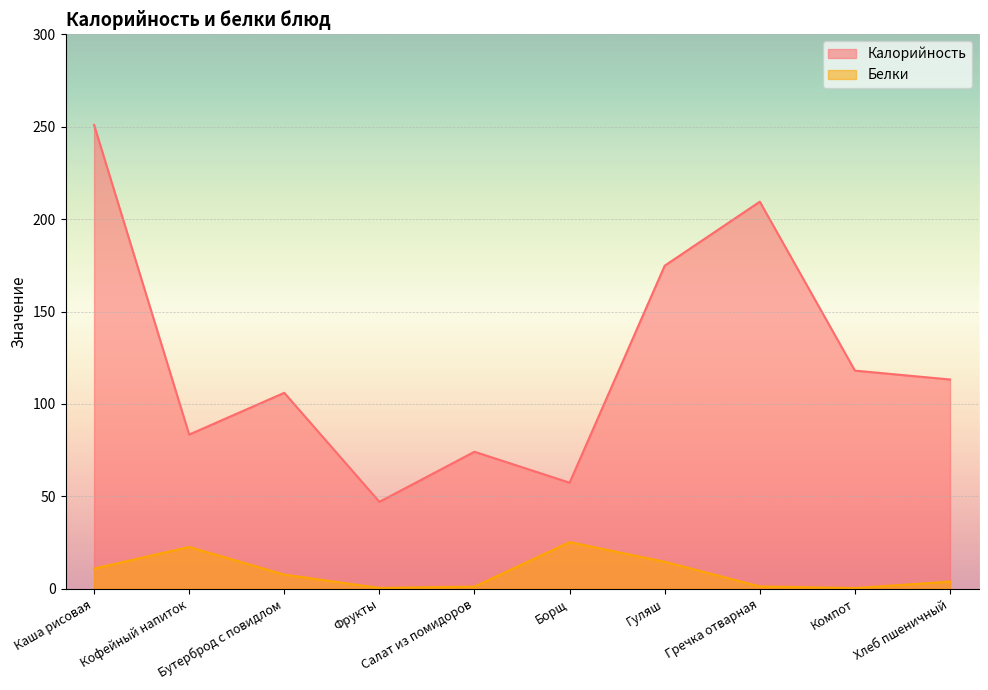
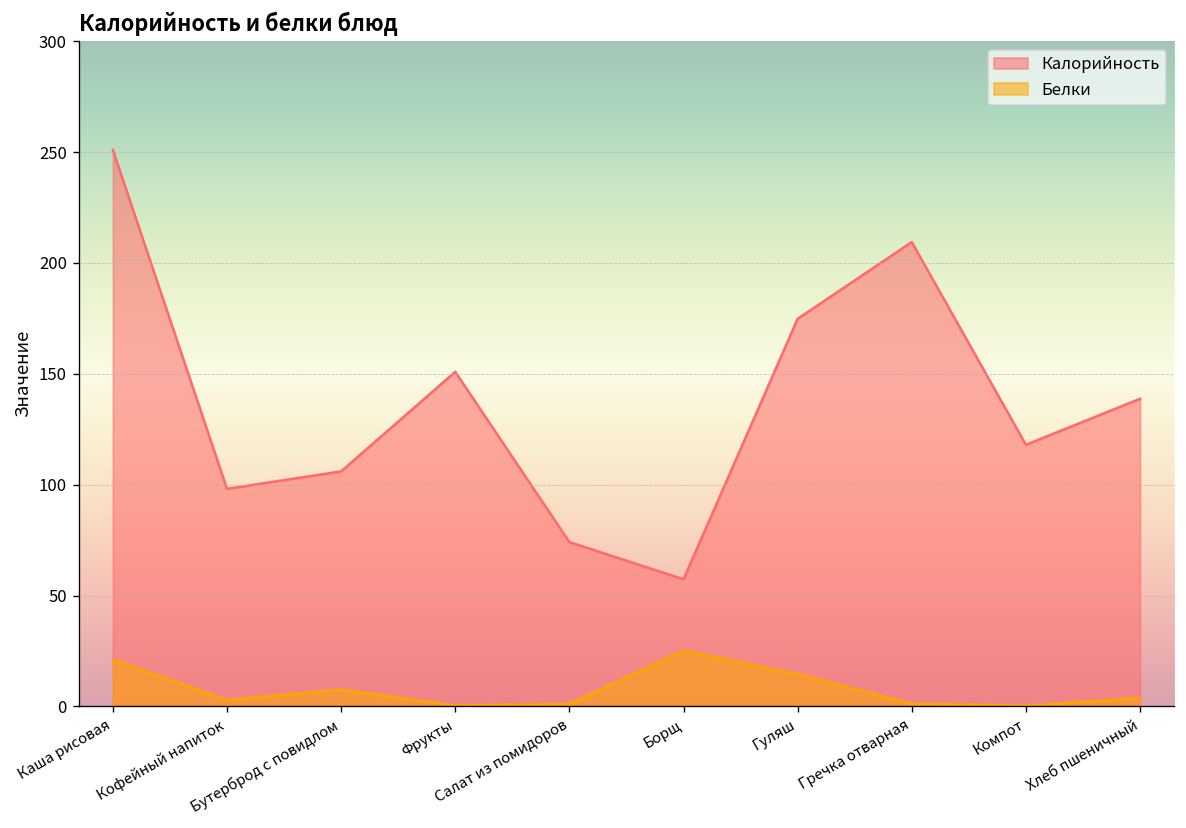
  {
    "Калорийность": {
      "Каша рисовая": 251,
-     "Кофейный напиток": 83,
+     "Кофейный напиток": 98,
      "Бутерброд с повидлом": 106,
-     "Фрукты": 47,
+     "Фрукты": 151,
      "Салат из помидоров": 74,
      "Борщ": 57,
      "Гуляш": 175,
      "Гречка отварная": 209,
      "Компот": 118,
-     "Хлеб пшеничный": 113
+     "Хлеб пшеничный": 139
    },
    "Белки": {
-     "Каша рисовая": 11,
-     "Кофейный напиток": 23,
+     "Каша рисовая": 21,
+     "Кофейный напиток": 3,
      "Бутерброд с повидлом": 8,
      "Фрукты": 0,
      "Салат из помидоров": 1,
      "Борщ": 25,
      "Гуляш": 15,
      "Гречка отварная": 1,
      "Компот": 0,
      "Хлеб пшеничный": 4
    }
  }
